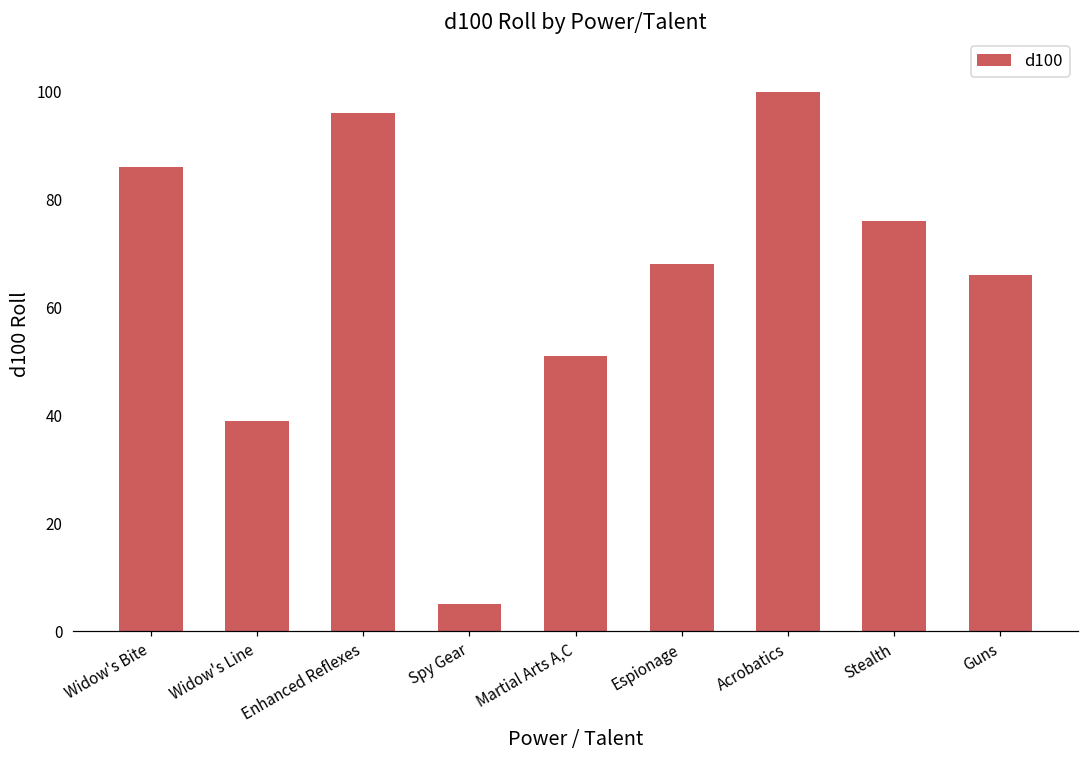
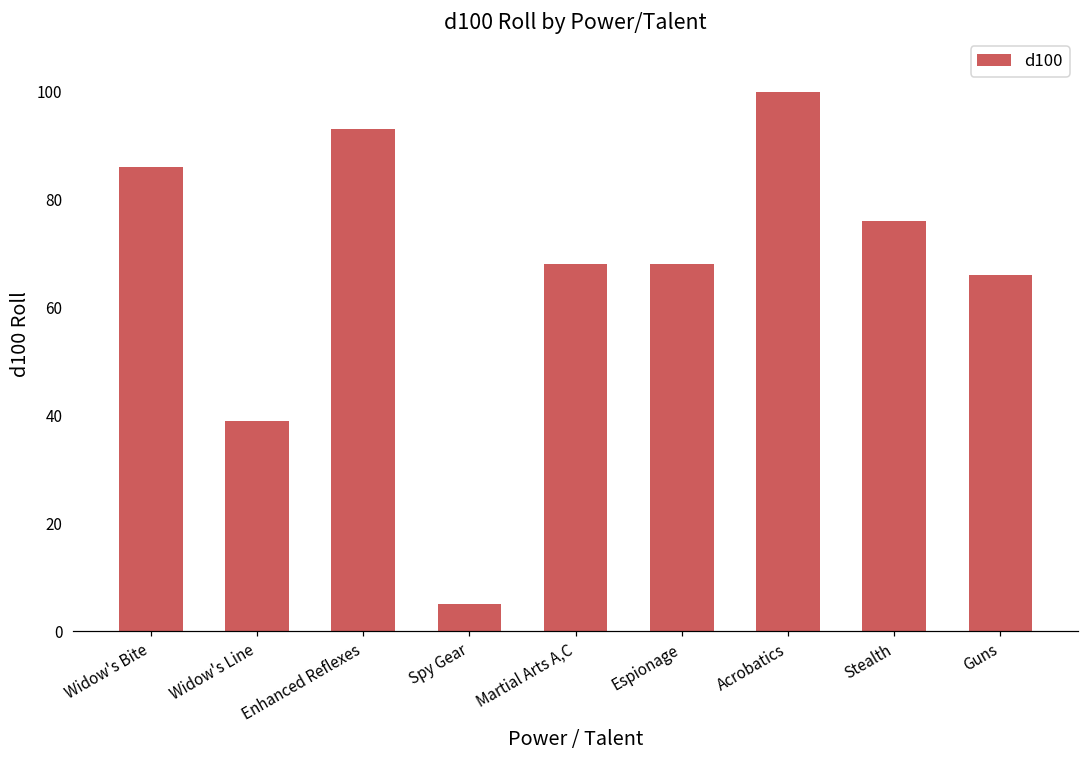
  {
    "Widow's Bite": 86,
    "Widow's Line": 39,
-   "Enhanced Reflexes": 96,
+   "Enhanced Reflexes": 93,
    "Spy Gear": 5,
-   "Martial Arts A,C": 51,
+   "Martial Arts A,C": 68,
    "Espionage": 68,
    "Acrobatics": 100,
    "Stealth": 76,
    "Guns": 66
  }
